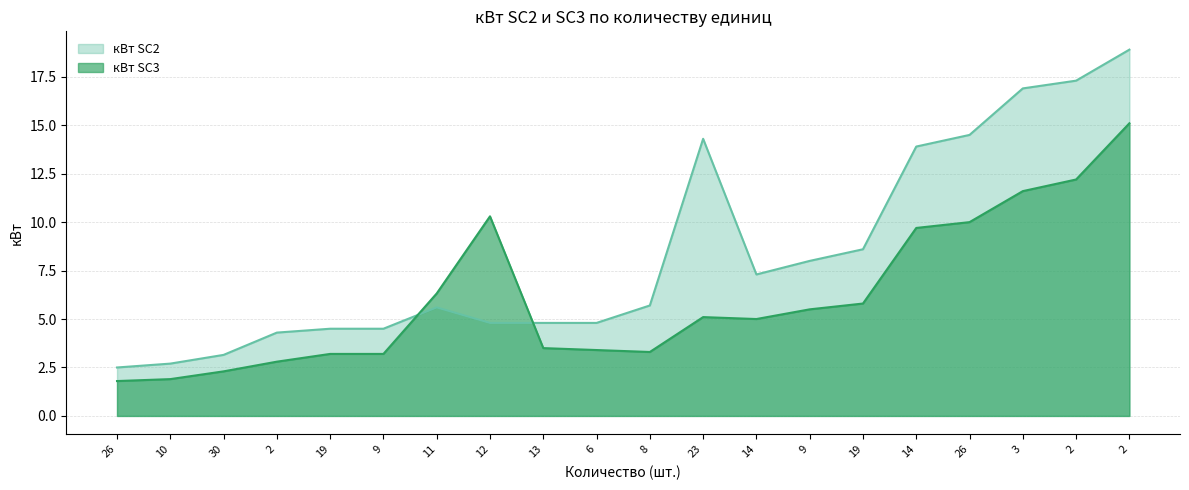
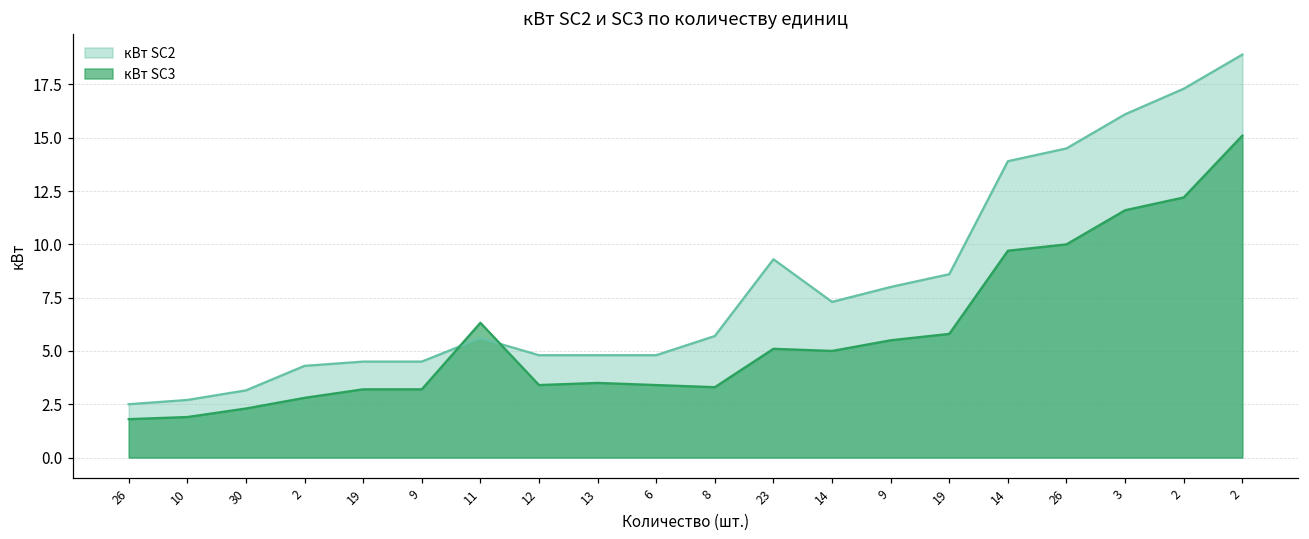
  {
    "кВт SC2": {
      "10": 2.7,
      "30": 3.2,
      "11": 5.6,
      "12": 4.8,
      "13": 4.8,
      "6": 4.8,
      "8": 5.7,
-     "23": 14.3,
-     "3": 16.9
+     "23": 9.3,
+     "3": 16.1
    },
    "кВт SC3": {
      "10": 1.9,
      "30": 2.3,
      "11": 6.3,
-     "12": 10.3,
+     "12": 3.4,
      "13": 3.5,
      "6": 3.4,
      "8": 3.3,
      "23": 5.1,
      "3": 11.6
    }
  }
